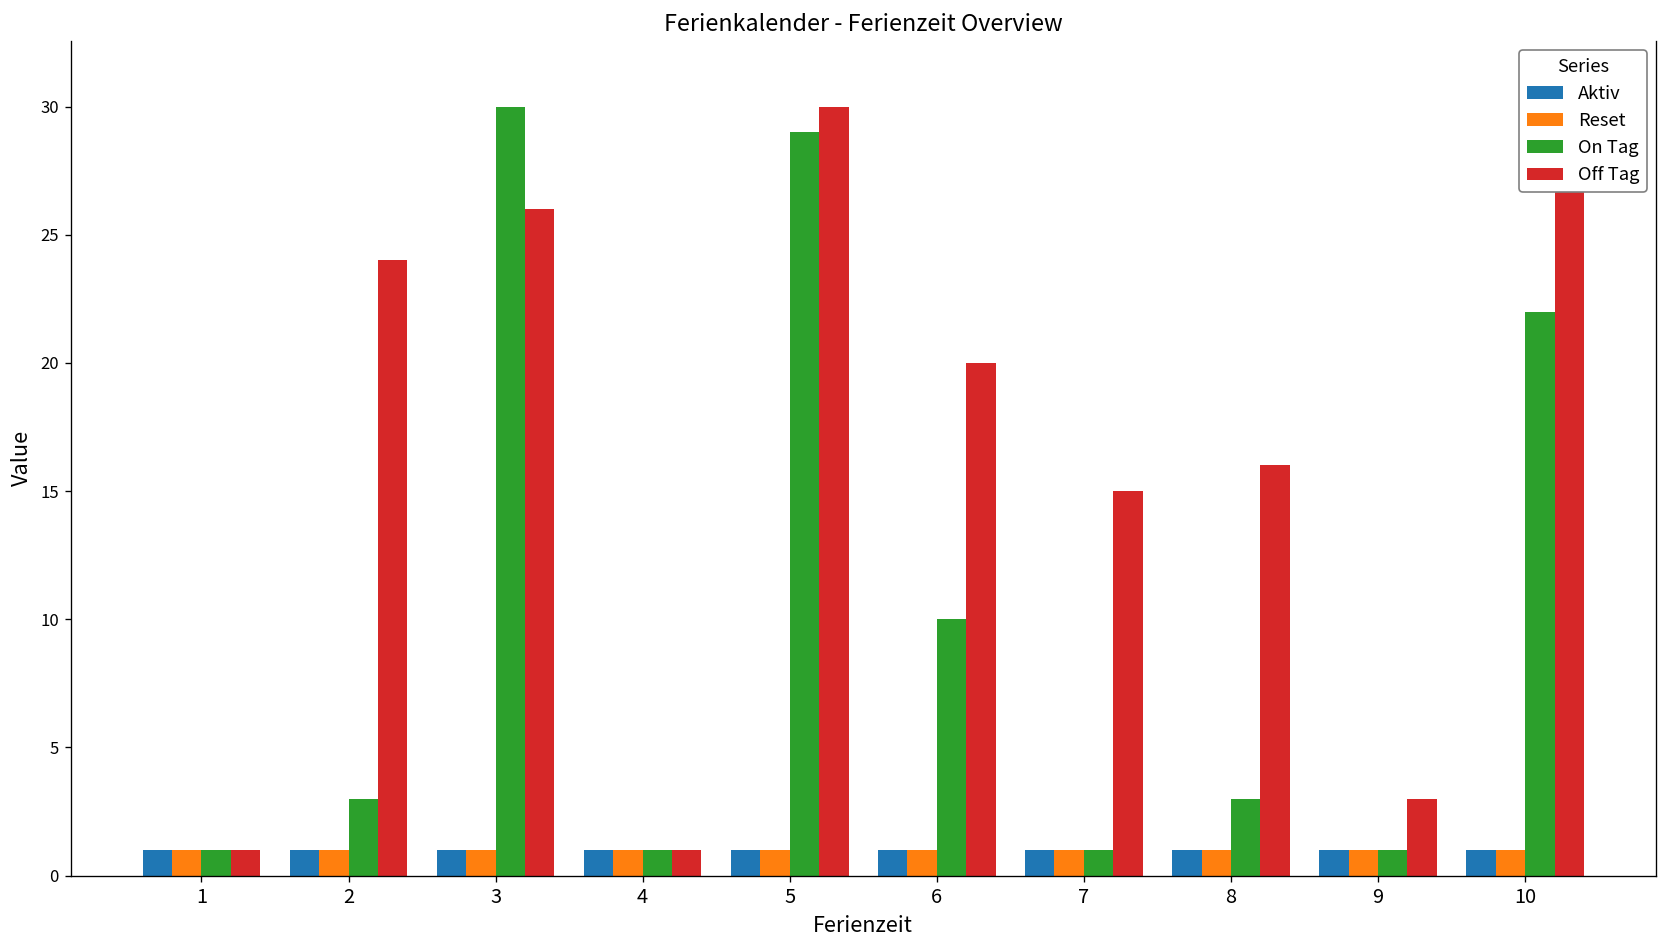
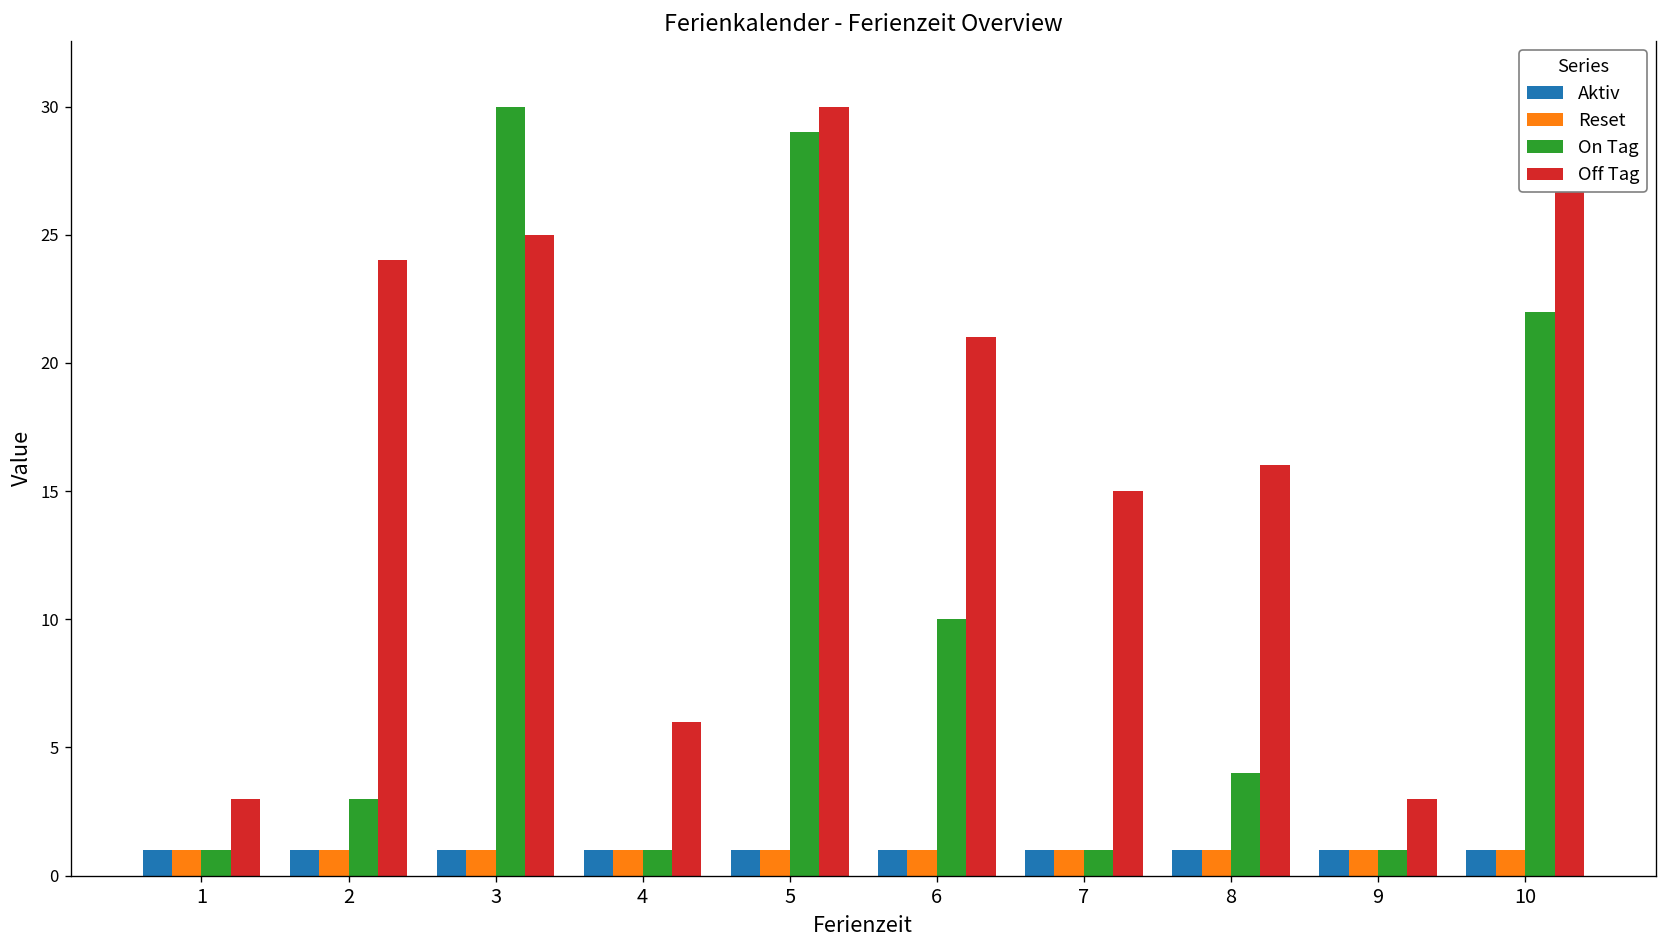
  {
    "Aktiv": {
      "1": 1,
      "2": 1,
      "3": 1,
      "4": 1,
      "5": 1,
      "6": 1,
      "7": 1,
      "8": 1,
      "9": 1,
      "10": 1
    },
    "Reset": {
      "1": 1,
      "2": 1,
      "3": 1,
      "4": 1,
      "5": 1,
      "6": 1,
      "7": 1,
      "8": 1,
      "9": 1,
      "10": 1
    },
    "On Tag": {
      "1": 1,
      "2": 3,
      "3": 30,
      "4": 1,
      "5": 29,
      "6": 10,
      "7": 1,
-     "8": 3,
+     "8": 4,
      "9": 1,
      "10": 22
    },
    "Off Tag": {
-     "1": 1,
+     "1": 3,
      "2": 24,
-     "3": 26,
-     "4": 1,
+     "3": 25,
+     "4": 6,
      "5": 30,
-     "6": 20,
+     "6": 21,
      "7": 15,
      "8": 16,
      "9": 3
    }
  }
